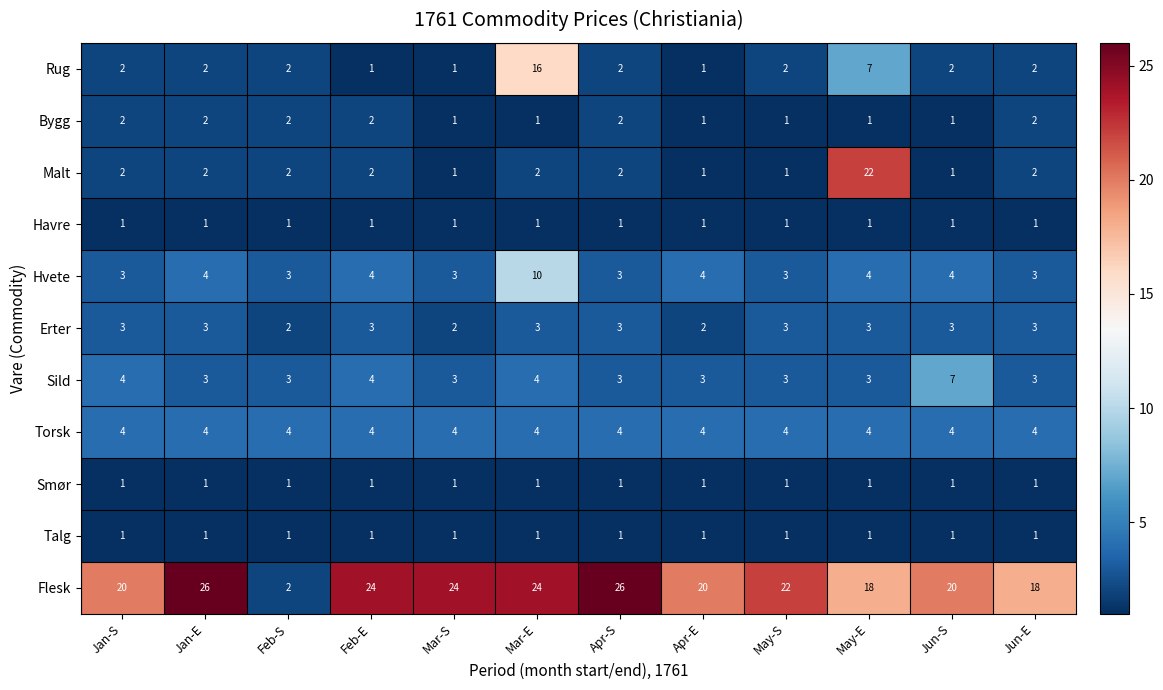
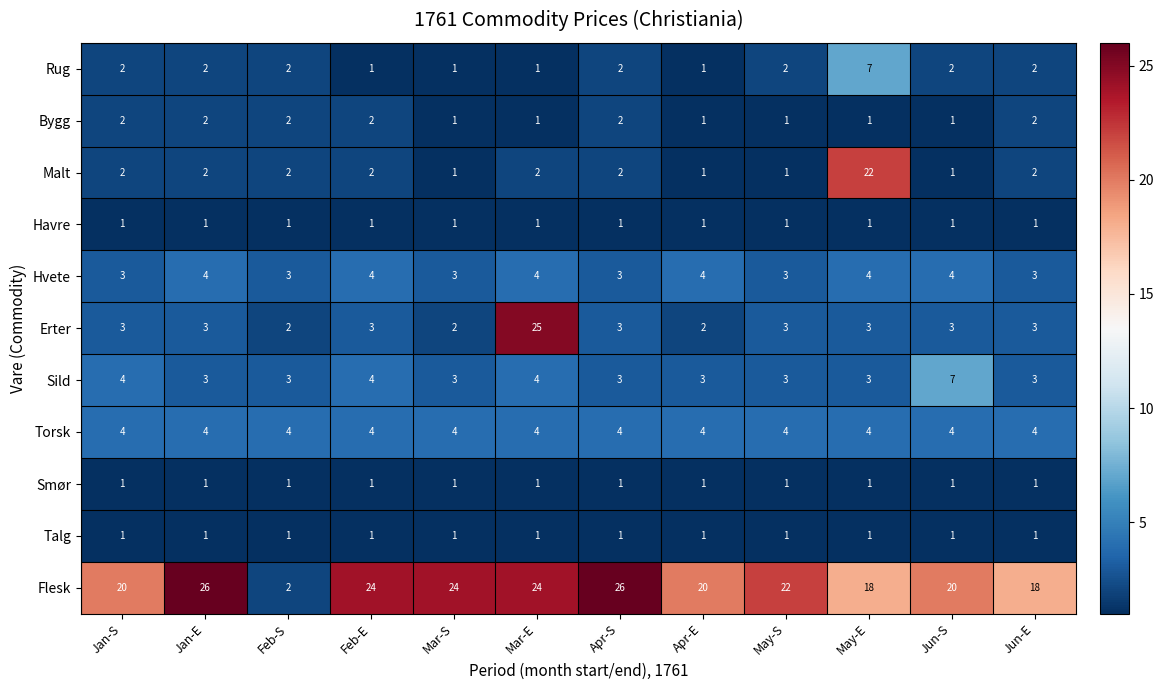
  {
    "Rug": {
      "Jan-S": 2,
      "Jan-E": 2,
      "Feb-S": 2,
      "Feb-E": 1,
      "Mar-S": 1,
-     "Mar-E": 16,
+     "Mar-E": 1,
      "Apr-S": 2,
      "Apr-E": 1,
      "May-S": 2,
      "May-E": 7,
      "Jun-S": 2,
      "Jun-E": 2
    },
    "Bygg": {
      "Jan-S": 2,
      "Jan-E": 2,
      "Feb-S": 2,
      "Feb-E": 2,
      "Mar-S": 1,
      "Mar-E": 1,
      "Apr-S": 2,
      "Apr-E": 1,
      "May-S": 1,
      "May-E": 1,
      "Jun-S": 1,
      "Jun-E": 2
    },
    "Malt": {
      "Jan-S": 2,
      "Jan-E": 2,
      "Feb-S": 2,
      "Feb-E": 2,
      "Mar-S": 1,
      "Mar-E": 2,
      "Apr-S": 2,
      "Apr-E": 1,
      "May-S": 1,
      "May-E": 22,
      "Jun-S": 1,
      "Jun-E": 2
    },
    "Havre": {
      "Jan-S": 1,
      "Jan-E": 1,
      "Feb-S": 1,
      "Feb-E": 1,
      "Mar-S": 1,
      "Mar-E": 1,
      "Apr-S": 1,
      "Apr-E": 1,
      "May-S": 1,
      "May-E": 1,
      "Jun-S": 1,
      "Jun-E": 1
    },
    "Hvete": {
      "Jan-S": 3,
      "Jan-E": 4,
      "Feb-S": 3,
      "Feb-E": 4,
      "Mar-S": 3,
-     "Mar-E": 10,
+     "Mar-E": 4,
      "Apr-S": 3,
      "Apr-E": 4,
      "May-S": 3,
      "May-E": 4,
      "Jun-S": 4,
      "Jun-E": 3
    },
    "Erter": {
      "Jan-S": 3,
      "Jan-E": 3,
      "Feb-S": 2,
      "Feb-E": 3,
      "Mar-S": 2,
-     "Mar-E": 3,
+     "Mar-E": 25,
      "Apr-S": 3,
      "Apr-E": 2,
      "May-S": 3,
      "May-E": 3,
      "Jun-S": 3,
      "Jun-E": 3
    },
    "Sild": {
      "Jan-S": 4,
      "Jan-E": 3,
      "Feb-S": 3,
      "Feb-E": 4,
      "Mar-S": 3,
      "Mar-E": 4,
      "Apr-S": 3,
      "Apr-E": 3,
      "May-S": 3,
      "May-E": 3,
      "Jun-S": 7,
      "Jun-E": 3
    },
    "Torsk": {
      "Jan-S": 4,
      "Jan-E": 4,
      "Feb-S": 4,
      "Feb-E": 4,
      "Mar-S": 4,
      "Mar-E": 4,
      "Apr-S": 4,
      "Apr-E": 4,
      "May-S": 4,
      "May-E": 4,
      "Jun-S": 4,
      "Jun-E": 4
    },
    "Smør": {
      "Jan-S": 1,
      "Jan-E": 1,
      "Feb-S": 1,
      "Feb-E": 1,
      "Mar-S": 1,
      "Mar-E": 1,
      "Apr-S": 1,
      "Apr-E": 1,
      "May-S": 1,
      "May-E": 1,
      "Jun-S": 1,
      "Jun-E": 1
    },
    "Talg": {
      "Jan-S": 1,
      "Jan-E": 1,
      "Feb-S": 1,
      "Feb-E": 1,
      "Mar-S": 1,
      "Mar-E": 1,
      "Apr-S": 1,
      "Apr-E": 1,
      "May-S": 1,
      "May-E": 1,
      "Jun-S": 1,
      "Jun-E": 1
    },
    "Flesk": {
      "Jan-S": 20,
      "Jan-E": 26,
      "Feb-S": 2,
      "Feb-E": 24,
      "Mar-S": 24,
      "Mar-E": 24,
      "Apr-S": 26,
      "Apr-E": 20,
      "May-S": 22,
      "May-E": 18,
      "Jun-S": 20,
      "Jun-E": 18
    }
  }
